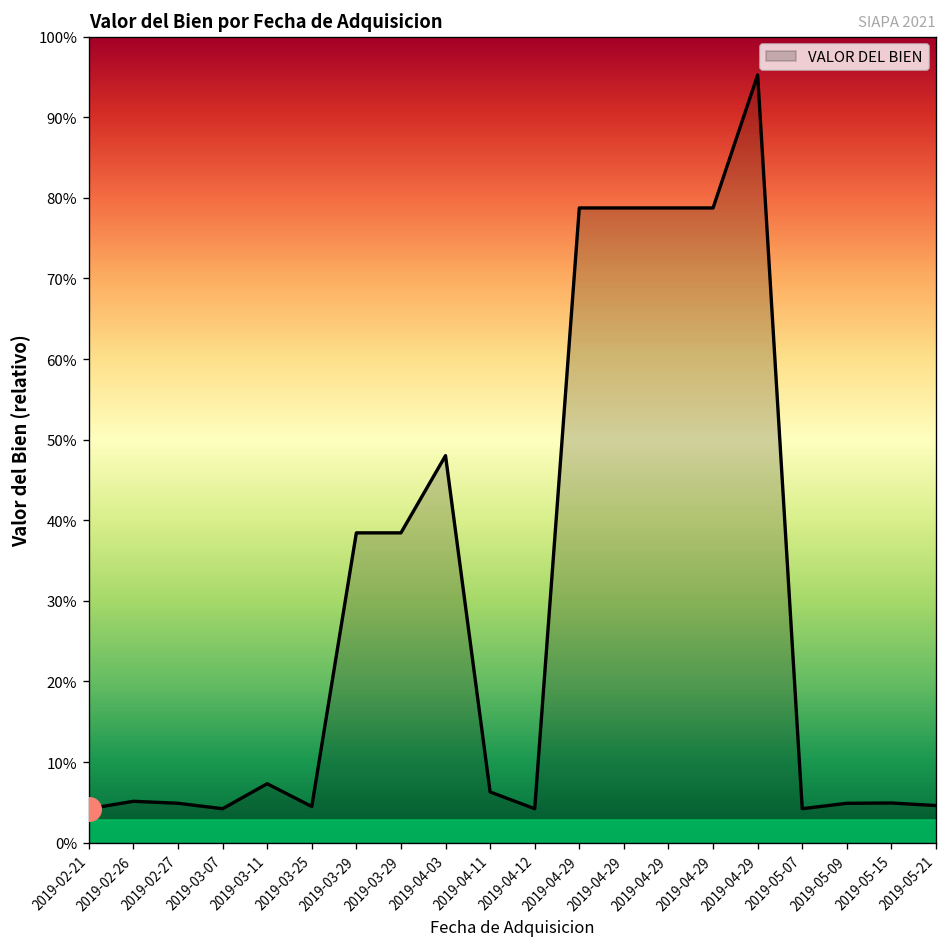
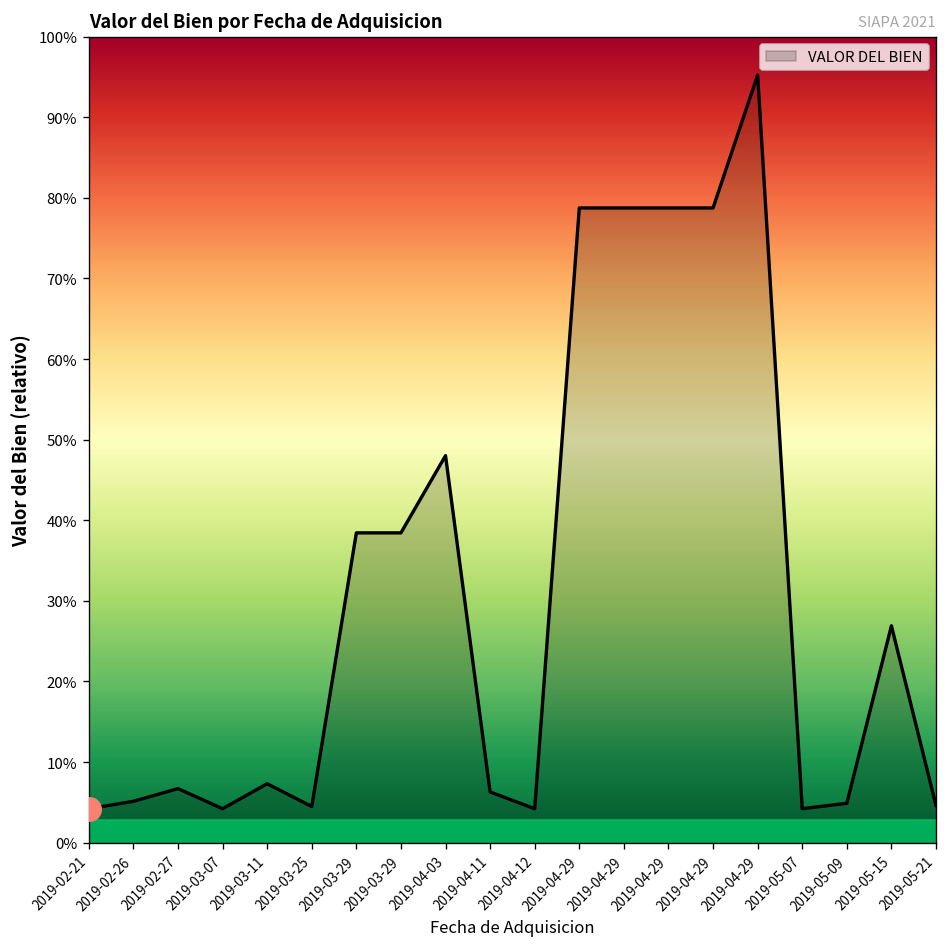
  {
    "VALOR DEL BIEN": {
      "2019-02-26": "5%",
-     "2019-02-27": "5%",
+     "2019-02-27": "7%",
      "2019-03-07": "4%",
      "2019-03-11": "7%",
      "2019-03-25": "4%",
      "2019-04-03": "48%",
      "2019-04-11": "6%",
      "2019-04-12": "4%",
      "2019-05-07": "4%",
      "2019-05-09": "5%",
-     "2019-05-15": "5%",
+     "2019-05-15": "27%",
      "2019-05-21": "5%"
    }
  }
